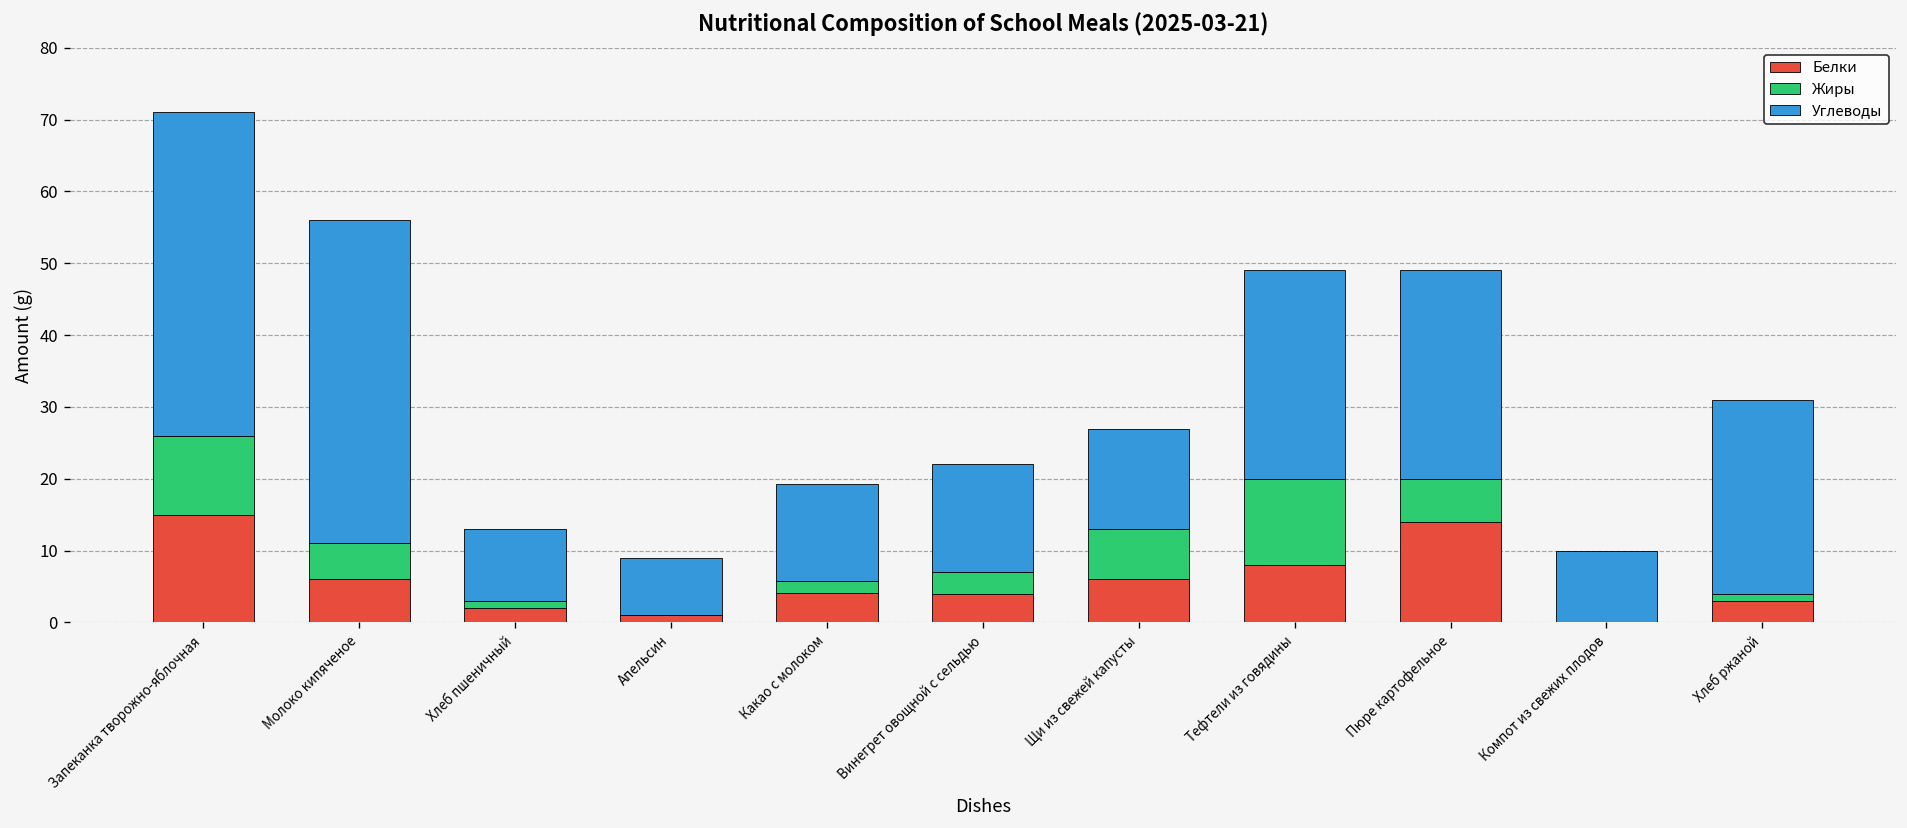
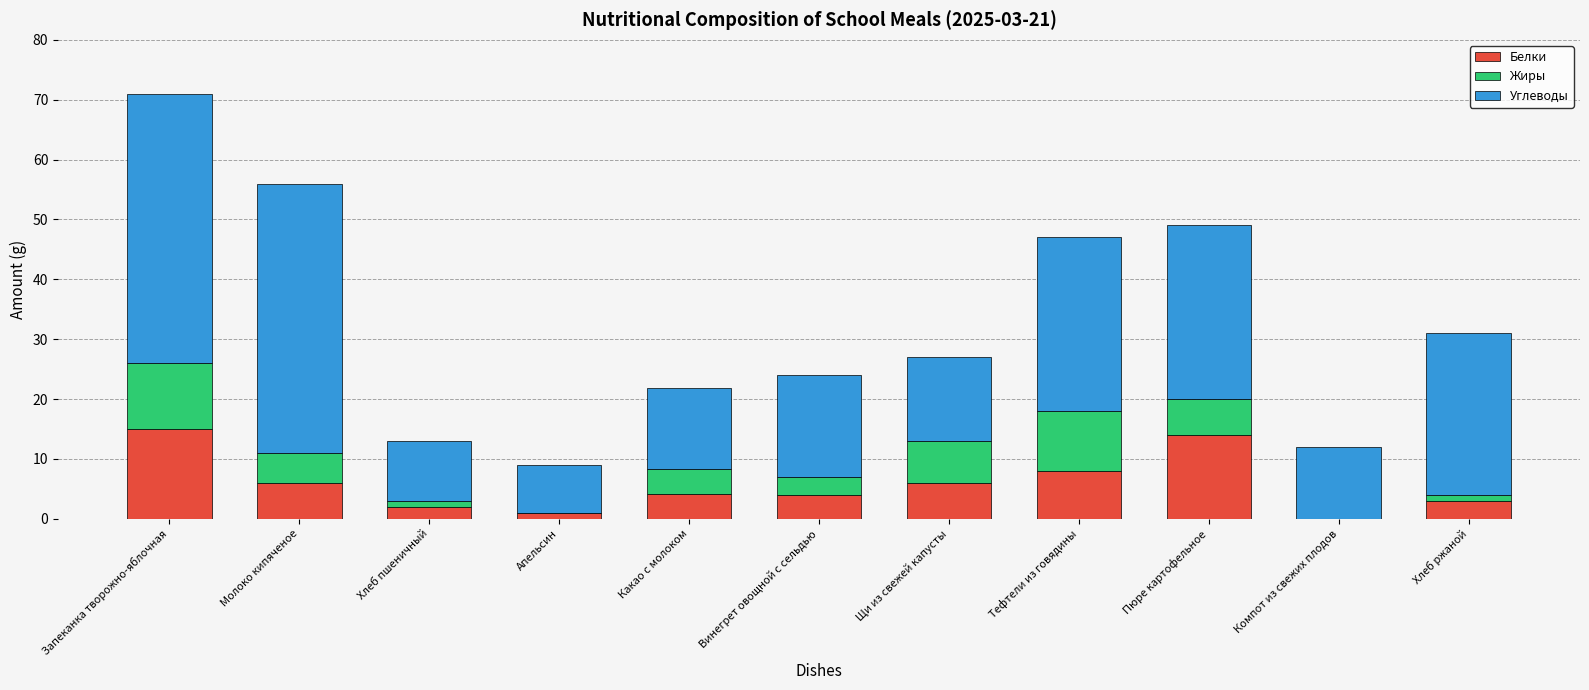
  {
    "Белки": {
      "Запеканка творожно-яблочная": 15,
      "Молоко кипяченое": 6,
      "Хлеб пшеничный": 2,
      "Апельсин": 1,
      "Какао с молоком": 4,
      "Винегрет овощной с сельдью": 4,
      "Щи из свежей капусты": 6,
      "Тефтели из говядины": 8,
      "Пюре картофельное": 14,
      "Компот из свежих плодов": 0,
      "Хлеб ржаной": 3
    },
    "Жиры": {
      "Запеканка творожно-яблочная": 11,
      "Молоко кипяченое": 5,
      "Хлеб пшеничный": 1,
      "Апельсин": 0,
-     "Какао с молоком": 2,
+     "Какао с молоком": 4,
      "Винегрет овощной с сельдью": 3,
      "Щи из свежей капусты": 7,
-     "Тефтели из говядины": 12,
+     "Тефтели из говядины": 10,
      "Пюре картофельное": 6,
      "Компот из свежих плодов": 0,
      "Хлеб ржаной": 1
    },
    "Углеводы": {
      "Запеканка творожно-яблочная": 45,
      "Молоко кипяченое": 45,
      "Хлеб пшеничный": 10,
      "Апельсин": 8,
      "Какао с молоком": 14,
-     "Винегрет овощной с сельдью": 15,
+     "Винегрет овощной с сельдью": 17,
      "Щи из свежей капусты": 14,
      "Тефтели из говядины": 29,
      "Пюре картофельное": 29,
-     "Компот из свежих плодов": 10,
+     "Компот из свежих плодов": 12,
      "Хлеб ржаной": 27
    }
  }
